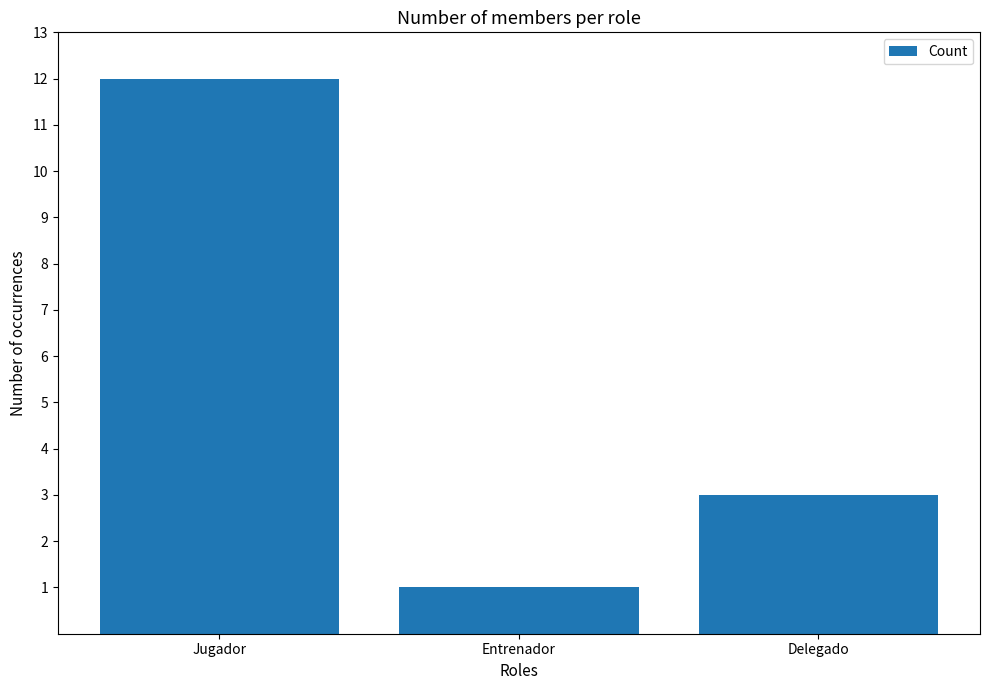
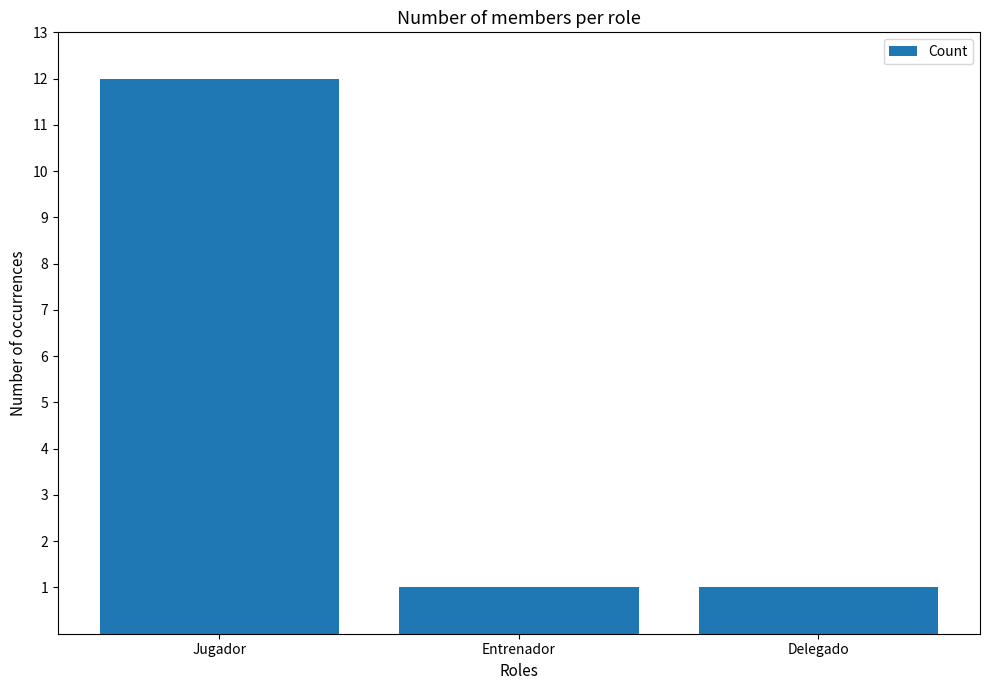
  {
    "Jugador": 12,
    "Entrenador": 1,
-   "Delegado": 3
+   "Delegado": 1
  }
